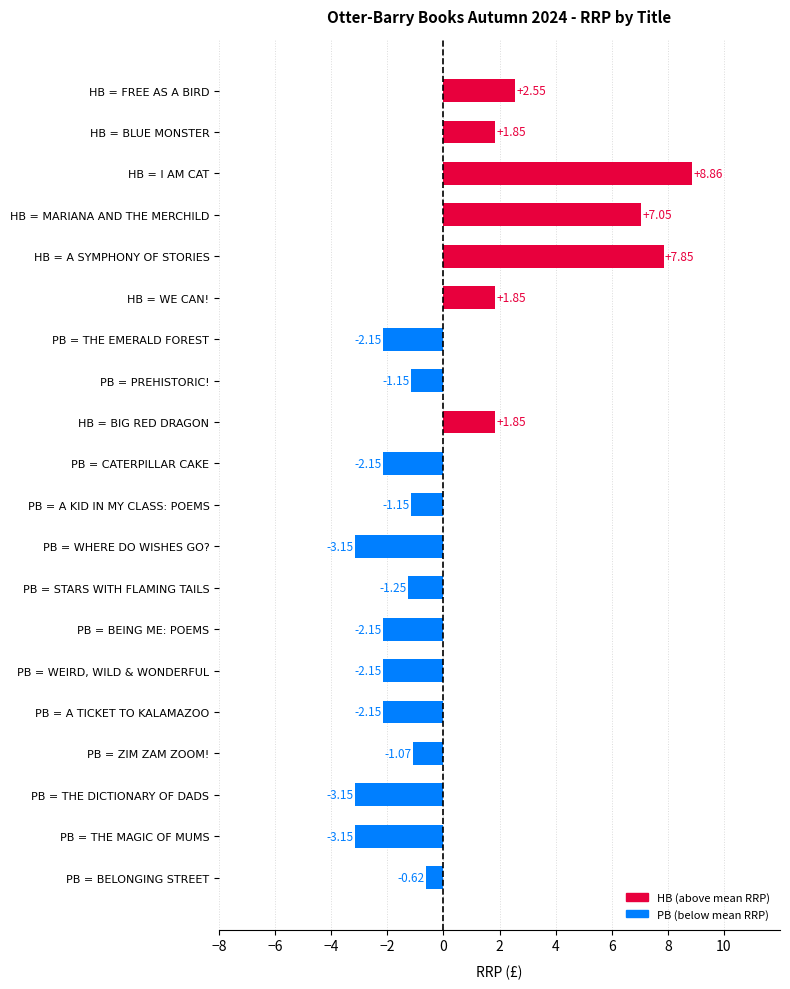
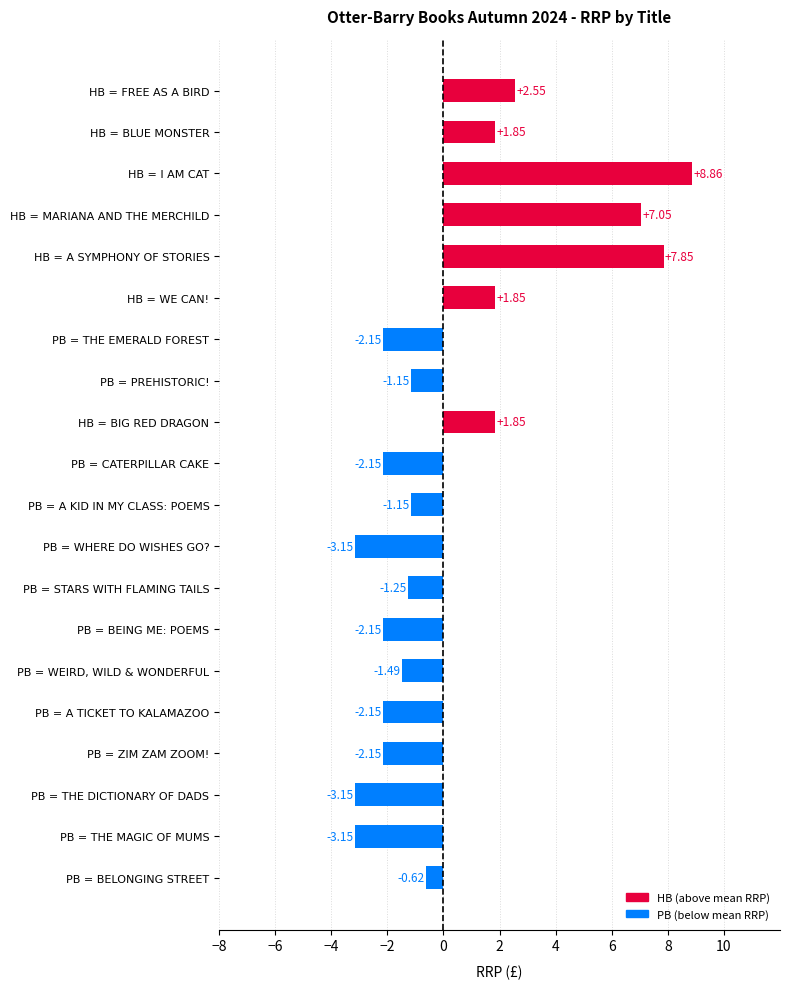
  {
    "HB = FREE AS A BIRD": "+2.55",
    "HB = BLUE MONSTER": "+1.85",
    "HB = I AM CAT": "+8.86",
    "HB = MARIANA AND THE MERCHILD": "+7.05",
    "HB = A SYMPHONY OF STORIES": "+7.85",
    "HB = WE CAN!": "+1.85",
    "PB = THE EMERALD FOREST": "-2.15",
    "PB = PREHISTORIC!": "-1.15",
    "HB = BIG RED DRAGON": "+1.85",
    "PB = CATERPILLAR CAKE": "-2.15",
    "PB = A KID IN MY CLASS: POEMS": "-1.15",
    "PB = WHERE DO WISHES GO?": "-3.15",
    "PB = STARS WITH FLAMING TAILS": "-1.25",
    "PB = BEING ME: POEMS": "-2.15",
-   "PB = WEIRD, WILD & WONDERFUL": "-2.15",
+   "PB = WEIRD, WILD & WONDERFUL": "-1.49",
    "PB = A TICKET TO KALAMAZOO": "-2.15",
-   "PB = ZIM ZAM ZOOM!": "-1.07",
+   "PB = ZIM ZAM ZOOM!": "-2.15",
    "PB = THE DICTIONARY OF DADS": "-3.15",
    "PB = THE MAGIC OF MUMS": "-3.15",
    "PB = BELONGING STREET": "-0.62"
  }
